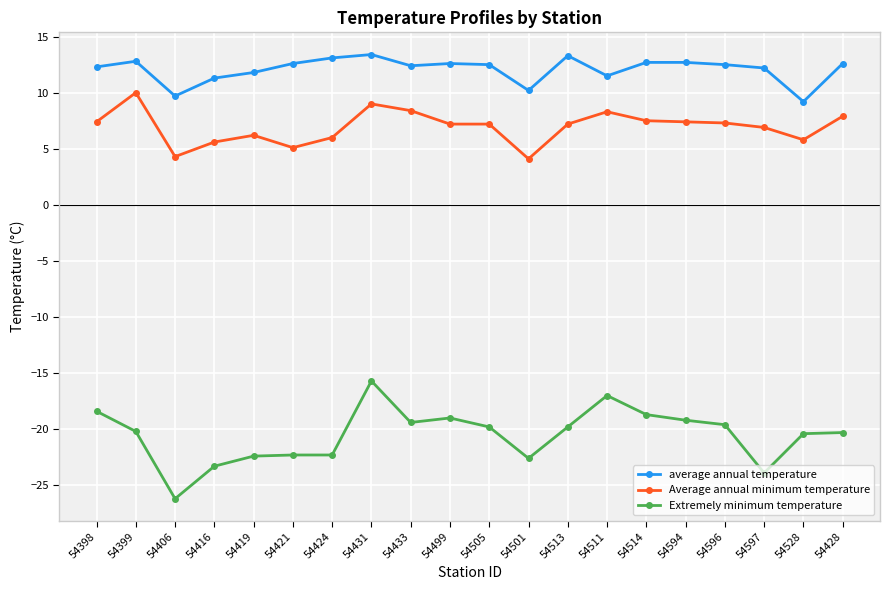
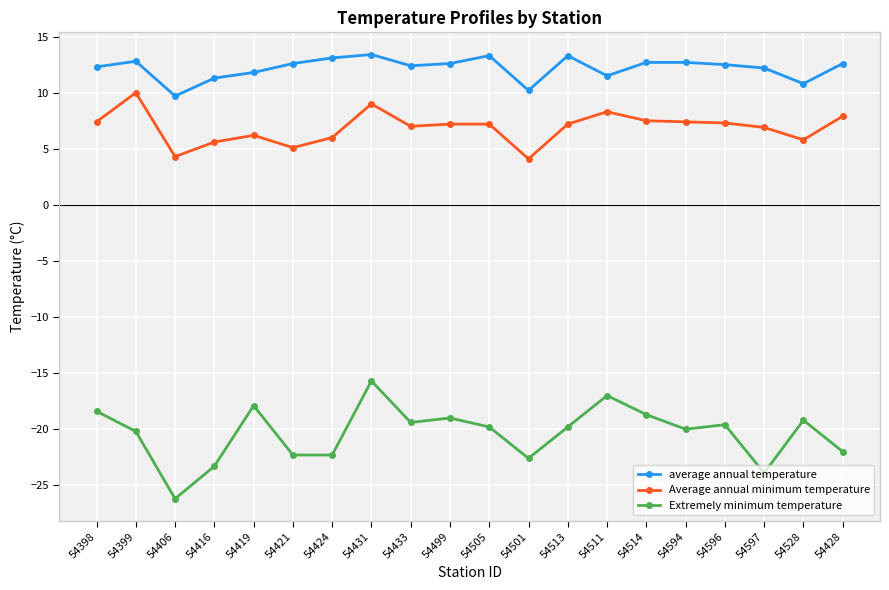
  {
    "average annual temperature": {
      "54398": 12.3,
      "54399": 12.8,
      "54406": 9.7,
      "54416": 11.3,
      "54419": 11.8,
      "54421": 12.6,
      "54424": 13.1,
      "54431": 13.4,
      "54433": 12.4,
      "54499": 12.6,
-     "54505": 12.5,
+     "54505": 13.3,
      "54501": 10.2,
      "54513": 13.3,
      "54511": 11.5,
      "54514": 12.7,
      "54594": 12.7,
      "54596": 12.5,
      "54597": 12.2,
-     "54528": 9.2,
+     "54528": 10.8,
      "54428": 12.6
    },
    "Average annual minimum temperature": {
      "54398": 7.4,
      "54399": 10.0,
      "54406": 4.3,
      "54416": 5.6,
      "54419": 6.2,
      "54421": 5.1,
      "54424": 6.0,
      "54431": 9.0,
-     "54433": 8.4,
+     "54433": 7.0,
      "54499": 7.2,
      "54505": 7.2,
      "54501": 4.1,
      "54513": 7.2,
      "54511": 8.3,
      "54514": 7.5,
      "54594": 7.4,
      "54596": 7.3,
      "54597": 6.9,
      "54528": 5.8,
      "54428": 7.9
    },
    "Extremely minimum temperature": {
      "54398": -18.4,
      "54399": -20.2,
      "54406": -26.2,
      "54416": -23.3,
-     "54419": -22.4,
+     "54419": -17.9,
      "54421": -22.3,
      "54424": -22.3,
      "54431": -15.7,
      "54433": -19.4,
      "54499": -19.0,
      "54505": -19.8,
      "54501": -22.6,
      "54513": -19.8,
      "54511": -17.0,
      "54514": -18.7,
-     "54594": -19.2,
+     "54594": -20.0,
      "54596": -19.6,
-     "54528": -20.4,
-     "54428": -20.3
+     "54528": -19.2,
+     "54428": -22.0
    }
  }
